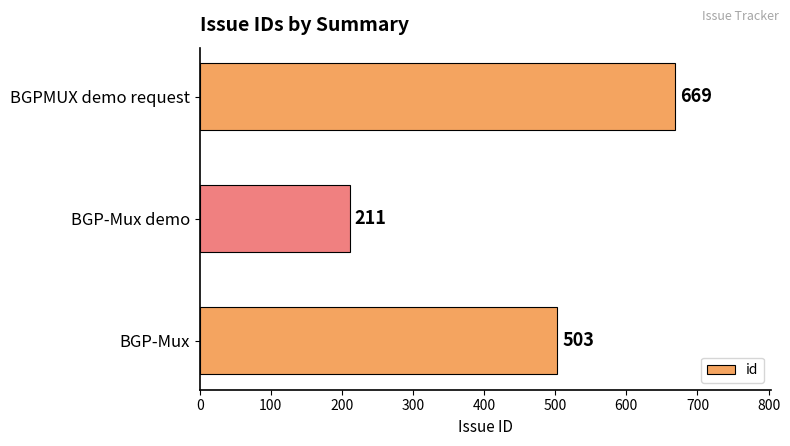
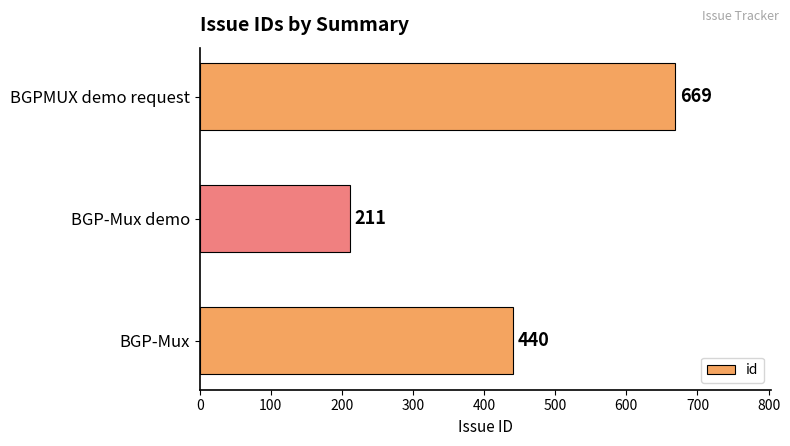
  {
    "BGPMUX demo request": 669,
    "BGP-Mux demo": 211,
-   "BGP-Mux": 503
+   "BGP-Mux": 440
  }
